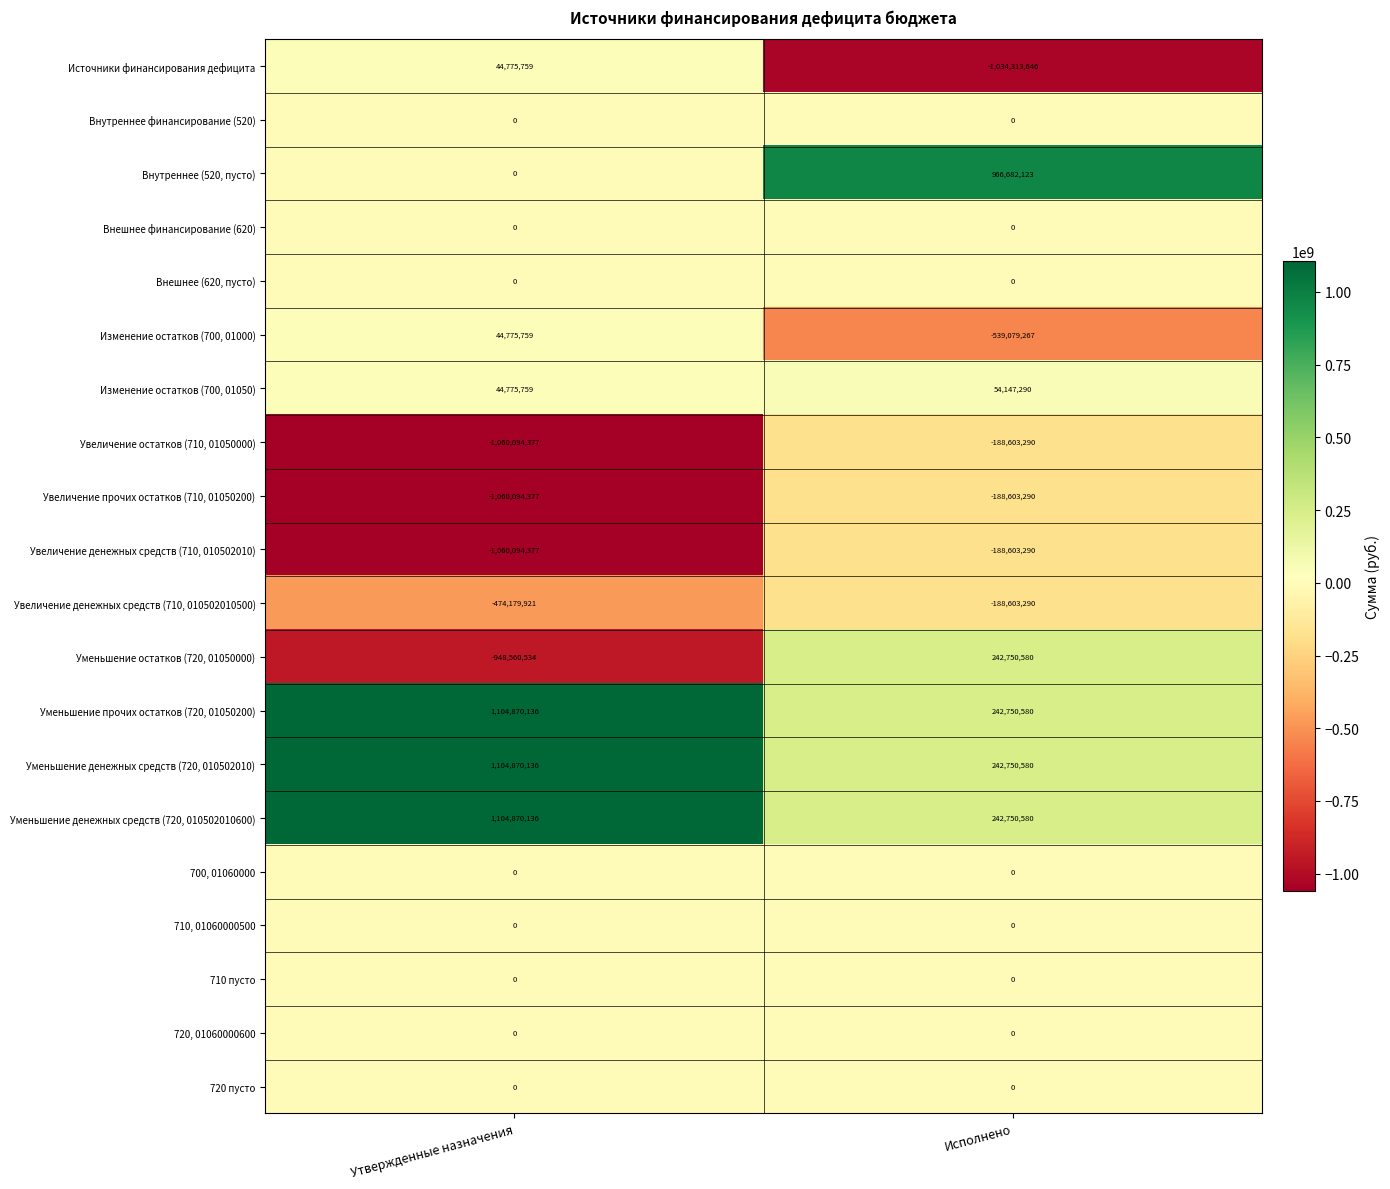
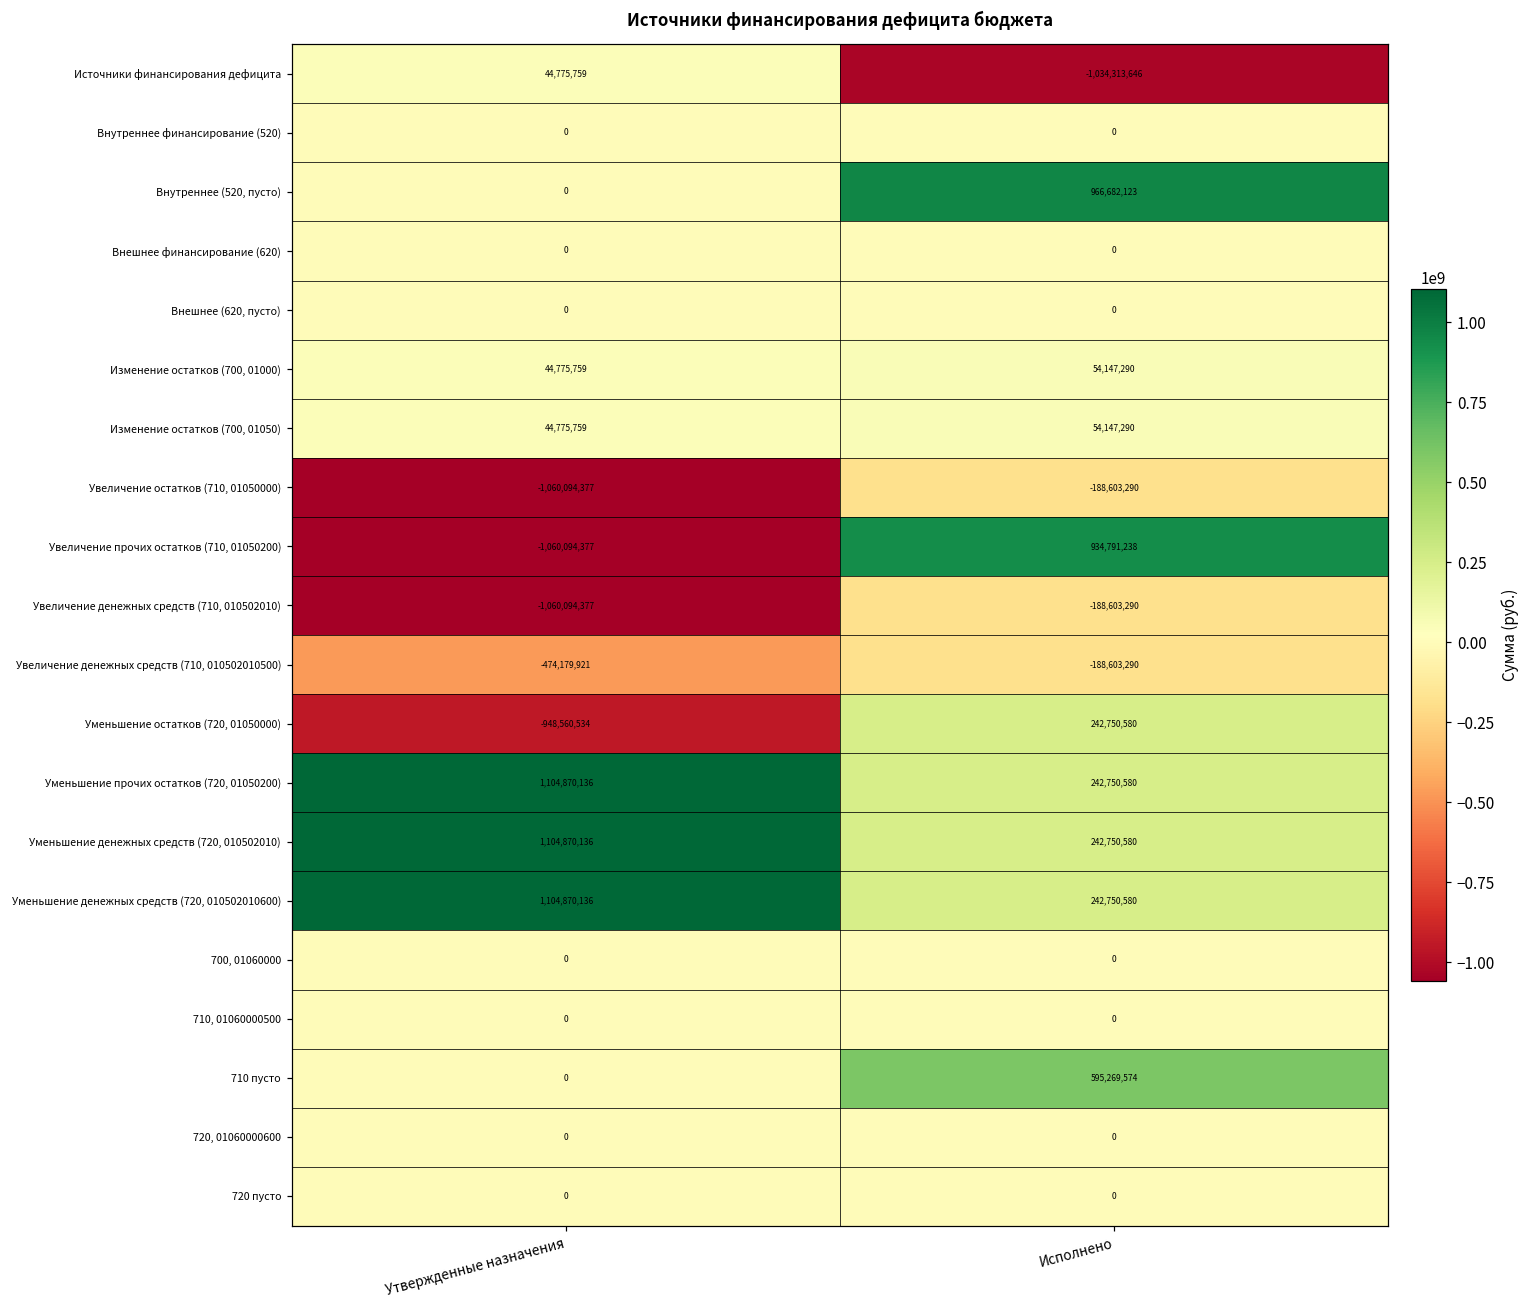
  {
    "Источники финансирования дефицита": {
      "Утвержденные назначения": "44,775,759",
      "Исполнено": "-1,034,313,646"
    },
    "Внутреннее финансирование (520)": {
      "Утвержденные назначения": "0",
      "Исполнено": "0"
    },
    "Внутреннее (520, пусто)": {
      "Утвержденные назначения": "0",
      "Исполнено": "966,682,123"
    },
    "Внешнее финансирование (620)": {
      "Утвержденные назначения": "0",
      "Исполнено": "0"
    },
    "Внешнее (620, пусто)": {
      "Утвержденные назначения": "0",
      "Исполнено": "0"
    },
    "Изменение остатков (700, 01000)": {
      "Утвержденные назначения": "44,775,759",
-     "Исполнено": "-539,079,267"
+     "Исполнено": "54,147,290"
    },
    "Изменение остатков (700, 01050)": {
      "Утвержденные назначения": "44,775,759",
      "Исполнено": "54,147,290"
    },
    "Увеличение остатков (710, 01050000)": {
      "Утвержденные назначения": "-1,060,094,377",
      "Исполнено": "-188,603,290"
    },
    "Увеличение прочих остатков (710, 01050200)": {
      "Утвержденные назначения": "-1,060,094,377",
-     "Исполнено": "-188,603,290"
+     "Исполнено": "934,791,238"
    },
    "Увеличение денежных средств (710, 010502010)": {
      "Утвержденные назначения": "-1,060,094,377",
      "Исполнено": "-188,603,290"
    },
    "Увеличение денежных средств (710, 010502010500)": {
      "Утвержденные назначения": "-474,179,921",
      "Исполнено": "-188,603,290"
    },
    "Уменьшение остатков (720, 01050000)": {
      "Утвержденные назначения": "-948,560,534",
      "Исполнено": "242,750,580"
    },
    "Уменьшение прочих остатков (720, 01050200)": {
      "Утвержденные назначения": "1,104,870,136",
      "Исполнено": "242,750,580"
    },
    "Уменьшение денежных средств (720, 010502010)": {
      "Утвержденные назначения": "1,104,870,136",
      "Исполнено": "242,750,580"
    },
    "Уменьшение денежных средств (720, 010502010600)": {
      "Утвержденные назначения": "1,104,870,136",
      "Исполнено": "242,750,580"
    },
    "700, 01060000": {
      "Утвержденные назначения": "0",
      "Исполнено": "0"
    },
    "710, 01060000500": {
      "Утвержденные назначения": "0",
      "Исполнено": "0"
    },
    "710 пусто": {
      "Утвержденные назначения": "0",
-     "Исполнено": "0"
+     "Исполнено": "595,269,574"
    },
    "720, 01060000600": {
      "Утвержденные назначения": "0",
      "Исполнено": "0"
    },
    "720 пусто": {
      "Утвержденные назначения": "0",
      "Исполнено": "0"
    }
  }
